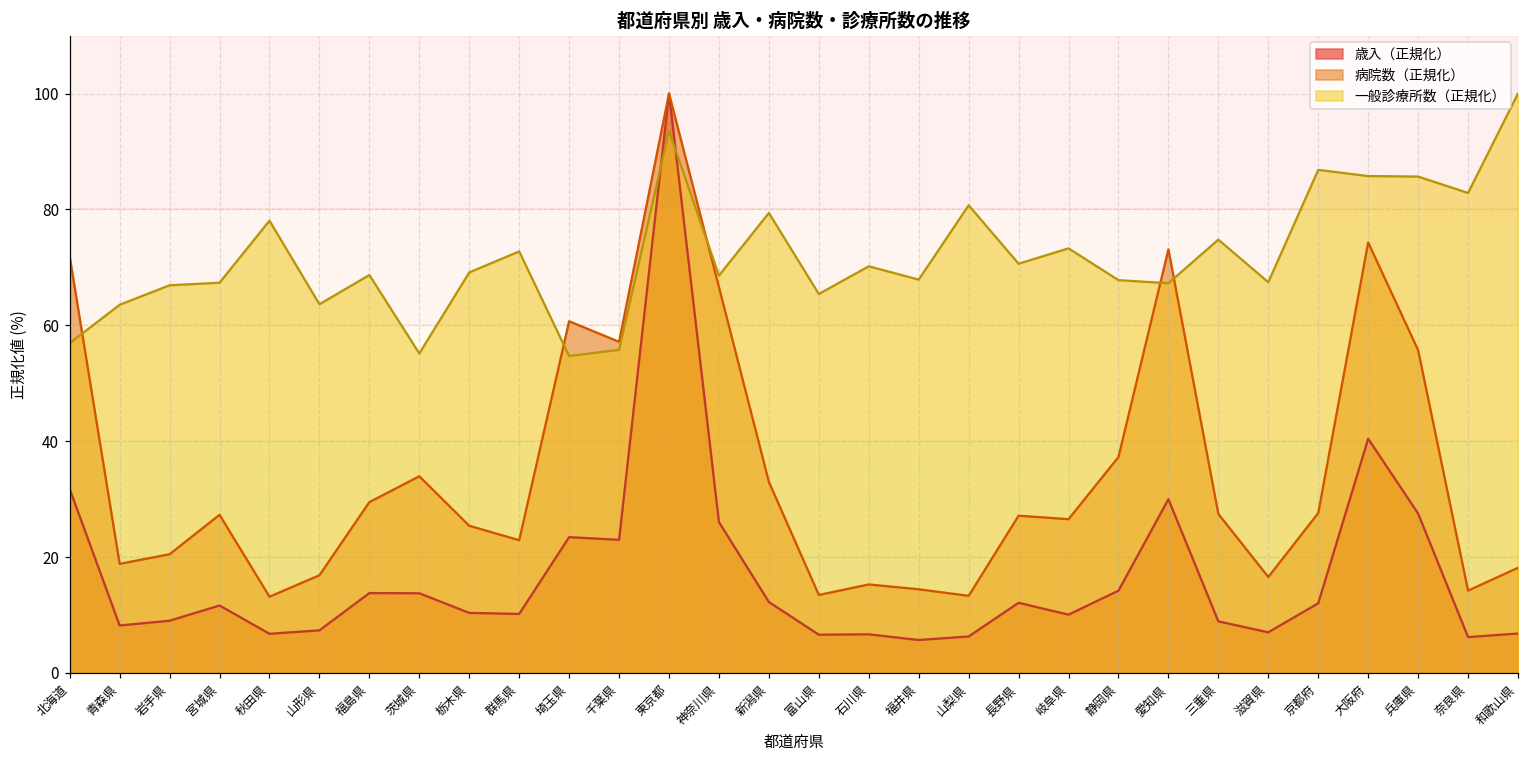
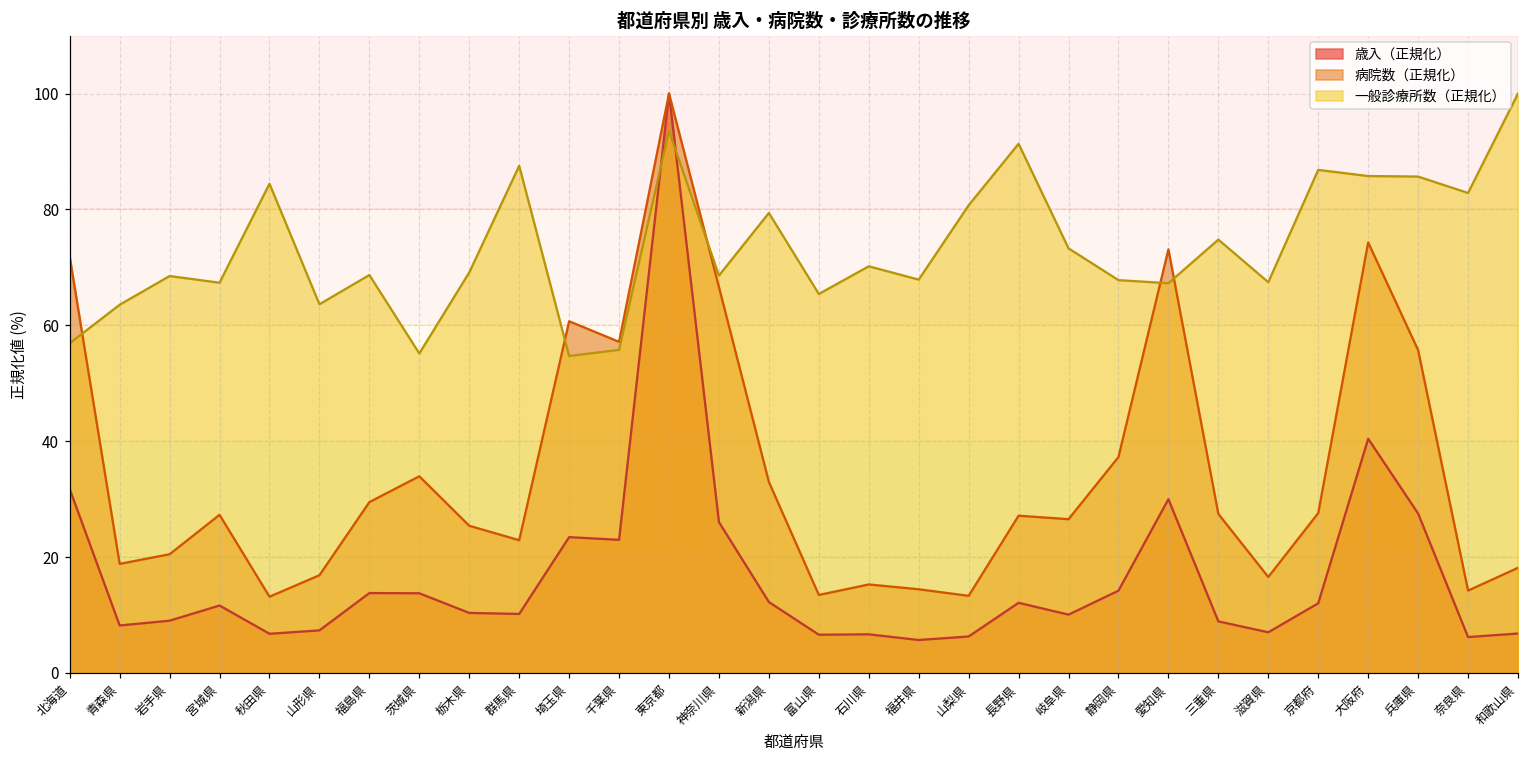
  {
    "一般診療所数（正規化）": {
      "北海道": 57,
      "青森県": 64,
-     "岩手県": 67,
+     "岩手県": 68,
      "宮城県": 67,
-     "秋田県": 78,
+     "秋田県": 84,
      "山形県": 64,
      "福島県": 69,
      "茨城県": 55,
      "栃木県": 69,
-     "群馬県": 73,
+     "群馬県": 88,
      "埼玉県": 55,
      "千葉県": 56,
      "東京都": 94,
      "神奈川県": 69,
      "新潟県": 79,
      "富山県": 65,
      "石川県": 70,
      "福井県": 68,
      "山梨県": 81,
-     "長野県": 71,
+     "長野県": 91,
      "岐阜県": 73,
      "静岡県": 68,
      "愛知県": 67,
      "三重県": 75,
      "滋賀県": 67,
      "京都府": 87,
      "大阪府": 86,
      "兵庫県": 86,
      "奈良県": 83,
      "和歌山県": 100
    }
  }
